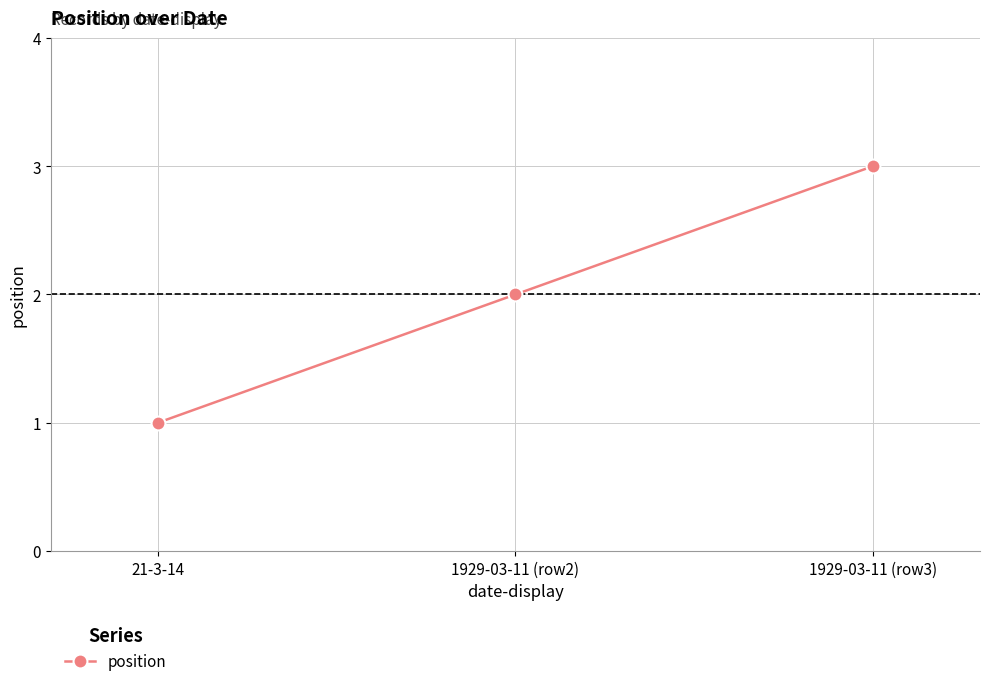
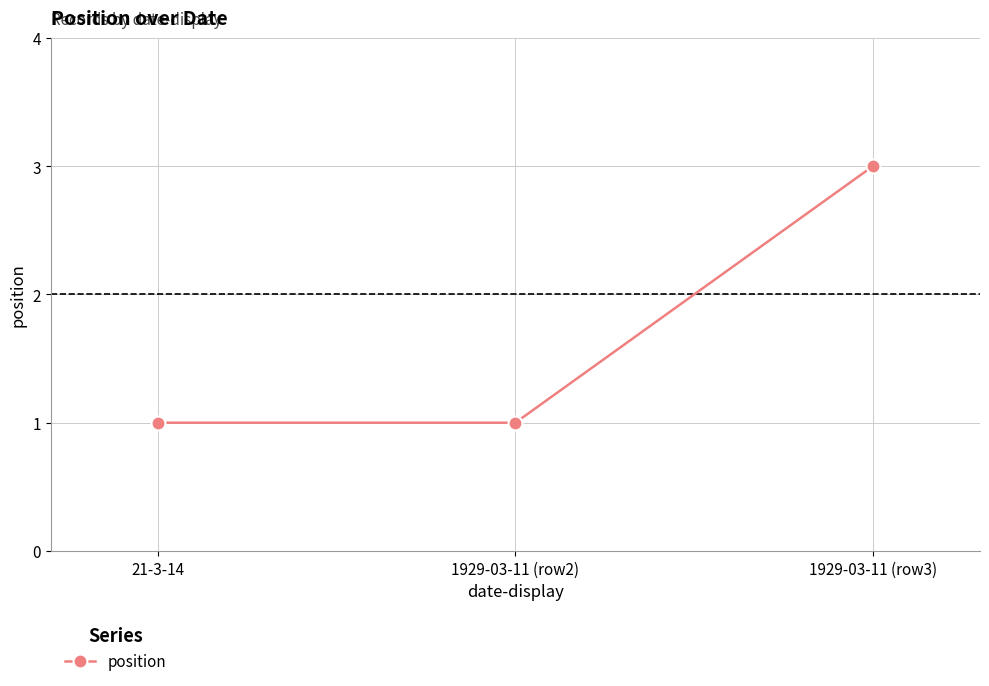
  {
    "21-3-14": 1,
-   "1929-03-11 (row2)": 2,
+   "1929-03-11 (row2)": 1,
    "1929-03-11 (row3)": 3
  }
